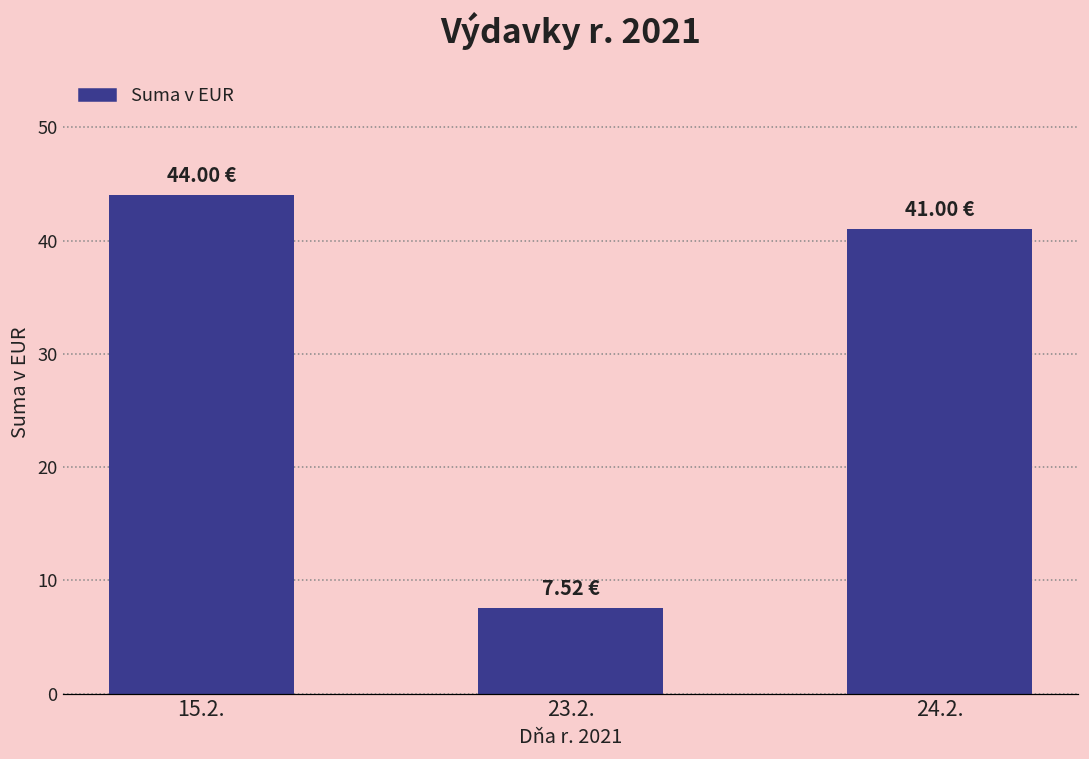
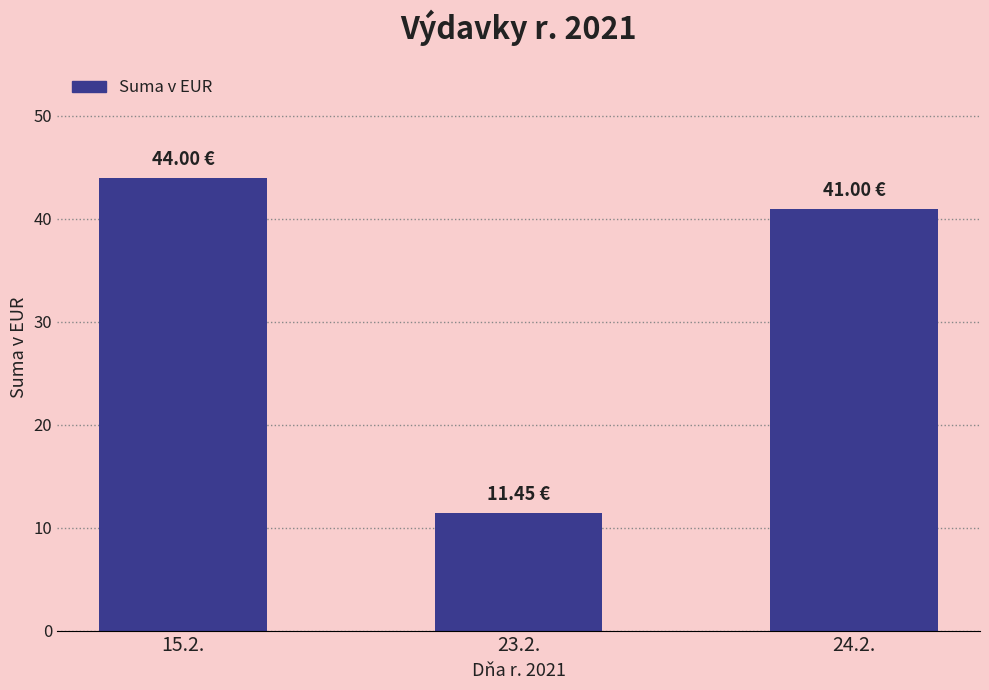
  {
    "15.2.": 44.00,
-   "23.2.": 7.52,
+   "23.2.": 11.45,
    "24.2.": 41.00
  }
